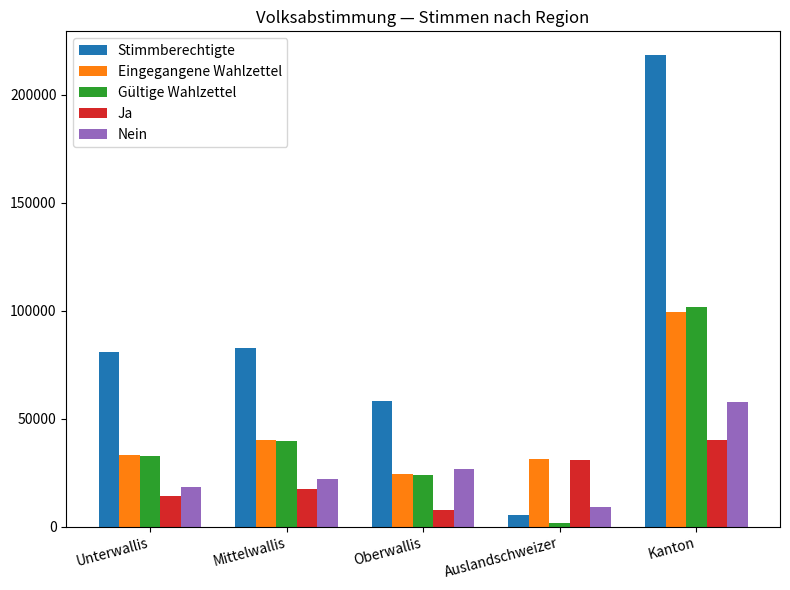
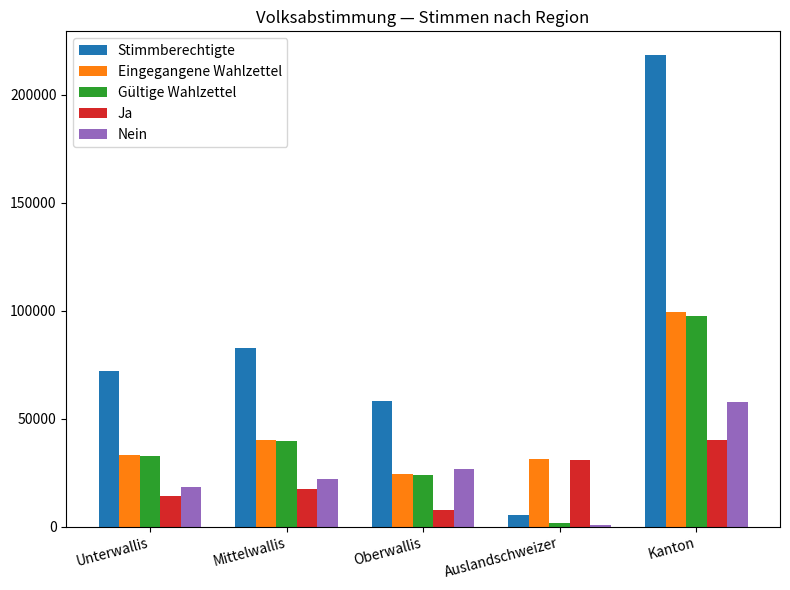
  {
    "Stimmberechtigte": {
-     "Unterwallis": 81000,
+     "Unterwallis": 72000,
      "Mittelwallis": 83000,
      "Oberwallis": 58000,
      "Auslandschweizer": 5000,
      "Kanton": 218000
    },
    "Eingegangene Wahlzettel": {
      "Unterwallis": 33000,
      "Mittelwallis": 40000,
      "Oberwallis": 24000,
      "Auslandschweizer": 31000,
      "Kanton": 99000
    },
    "Gültige Wahlzettel": {
      "Unterwallis": 33000,
      "Mittelwallis": 39000,
      "Oberwallis": 24000,
      "Auslandschweizer": 1000,
-     "Kanton": 102000
+     "Kanton": 97000
    },
    "Ja": {
      "Unterwallis": 14000,
      "Mittelwallis": 17000,
      "Oberwallis": 8000,
      "Auslandschweizer": 31000,
      "Kanton": 40000
    },
    "Nein": {
      "Unterwallis": 18000,
      "Mittelwallis": 22000,
      "Oberwallis": 27000,
-     "Auslandschweizer": 9000,
+     "Auslandschweizer": 1000,
      "Kanton": 57000
    }
  }
